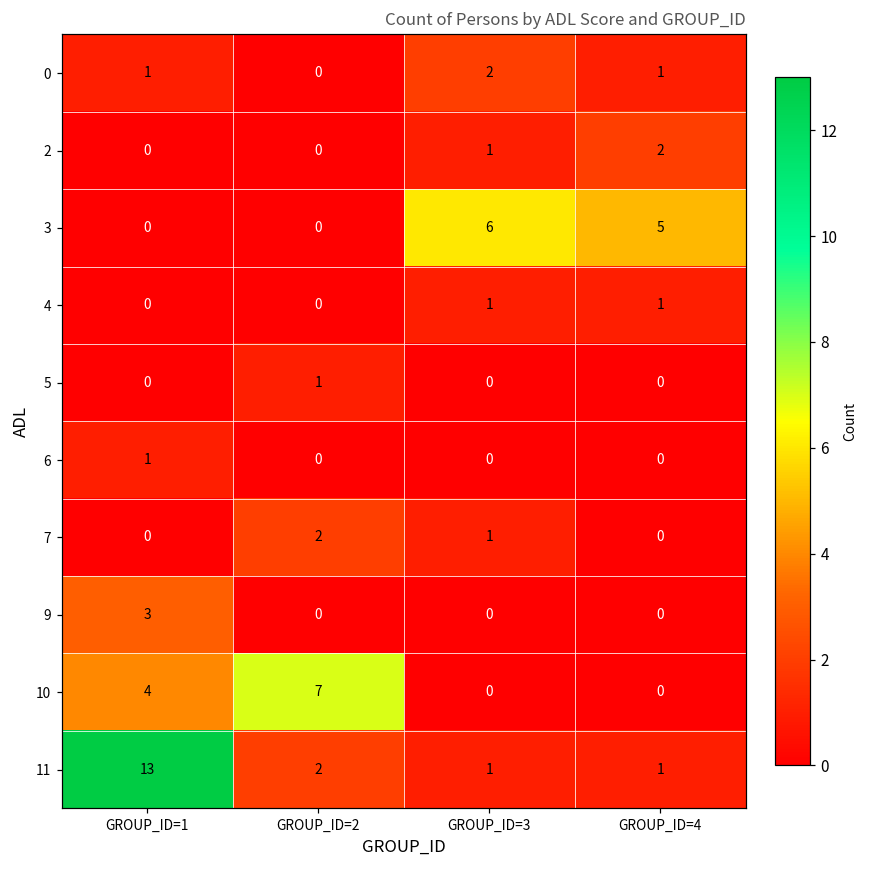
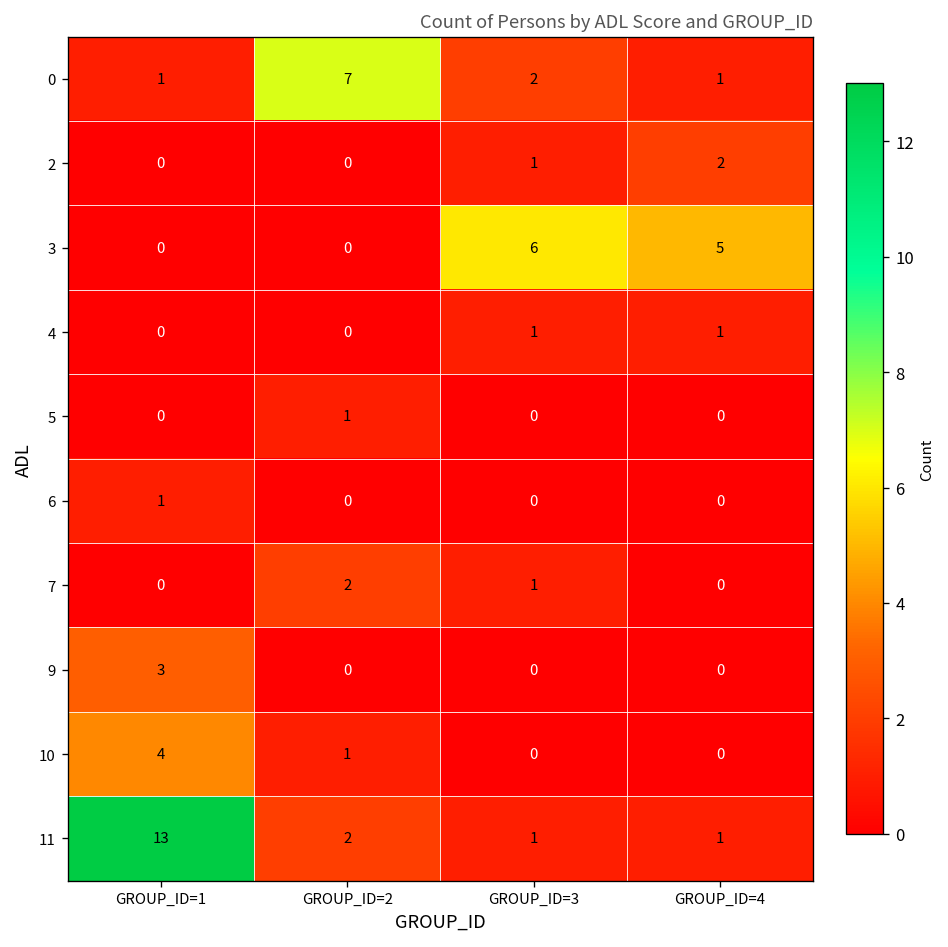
  {
    "0": {
      "GROUP_ID=1": 1,
-     "GROUP_ID=2": 0,
+     "GROUP_ID=2": 7,
      "GROUP_ID=3": 2,
      "GROUP_ID=4": 1
    },
    "2": {
      "GROUP_ID=1": 0,
      "GROUP_ID=2": 0,
      "GROUP_ID=3": 1,
      "GROUP_ID=4": 2
    },
    "3": {
      "GROUP_ID=1": 0,
      "GROUP_ID=2": 0,
      "GROUP_ID=3": 6,
      "GROUP_ID=4": 5
    },
    "4": {
      "GROUP_ID=1": 0,
      "GROUP_ID=2": 0,
      "GROUP_ID=3": 1,
      "GROUP_ID=4": 1
    },
    "5": {
      "GROUP_ID=1": 0,
      "GROUP_ID=2": 1,
      "GROUP_ID=3": 0,
      "GROUP_ID=4": 0
    },
    "6": {
      "GROUP_ID=1": 1,
      "GROUP_ID=2": 0,
      "GROUP_ID=3": 0,
      "GROUP_ID=4": 0
    },
    "7": {
      "GROUP_ID=1": 0,
      "GROUP_ID=2": 2,
      "GROUP_ID=3": 1,
      "GROUP_ID=4": 0
    },
    "9": {
      "GROUP_ID=1": 3,
      "GROUP_ID=2": 0,
      "GROUP_ID=3": 0,
      "GROUP_ID=4": 0
    },
    "10": {
      "GROUP_ID=1": 4,
-     "GROUP_ID=2": 7,
+     "GROUP_ID=2": 1,
      "GROUP_ID=3": 0,
      "GROUP_ID=4": 0
    },
    "11": {
      "GROUP_ID=1": 13,
      "GROUP_ID=2": 2,
      "GROUP_ID=3": 1,
      "GROUP_ID=4": 1
    }
  }
